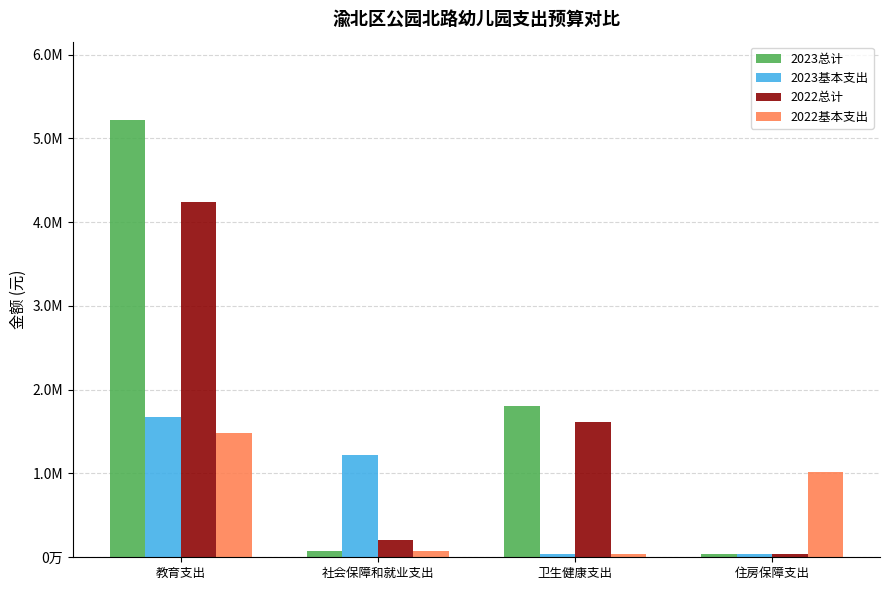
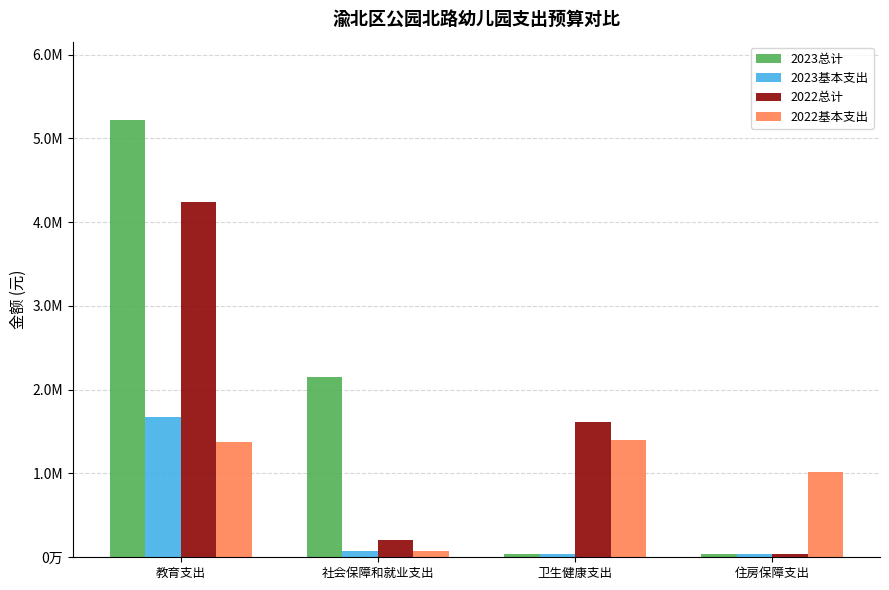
  {
    "2023总计": {
      "教育支出": 5200000,
-     "社会保障和就业支出": 100000,
-     "卫生健康支出": 1800000,
+     "社会保障和就业支出": 2100000,
+     "卫生健康支出": 0,
      "住房保障支出": 0
    },
    "2023基本支出": {
      "教育支出": 1700000,
-     "社会保障和就业支出": 1200000,
+     "社会保障和就业支出": 100000,
      "卫生健康支出": 0,
      "住房保障支出": 0
    },
    "2022总计": {
      "教育支出": 4200000,
      "社会保障和就业支出": 200000,
      "卫生健康支出": 1600000,
      "住房保障支出": 0
    },
    "2022基本支出": {
-     "教育支出": 1500000,
+     "教育支出": 1400000,
      "社会保障和就业支出": 100000,
-     "卫生健康支出": 0,
+     "卫生健康支出": 1400000,
      "住房保障支出": 1000000
    }
  }
